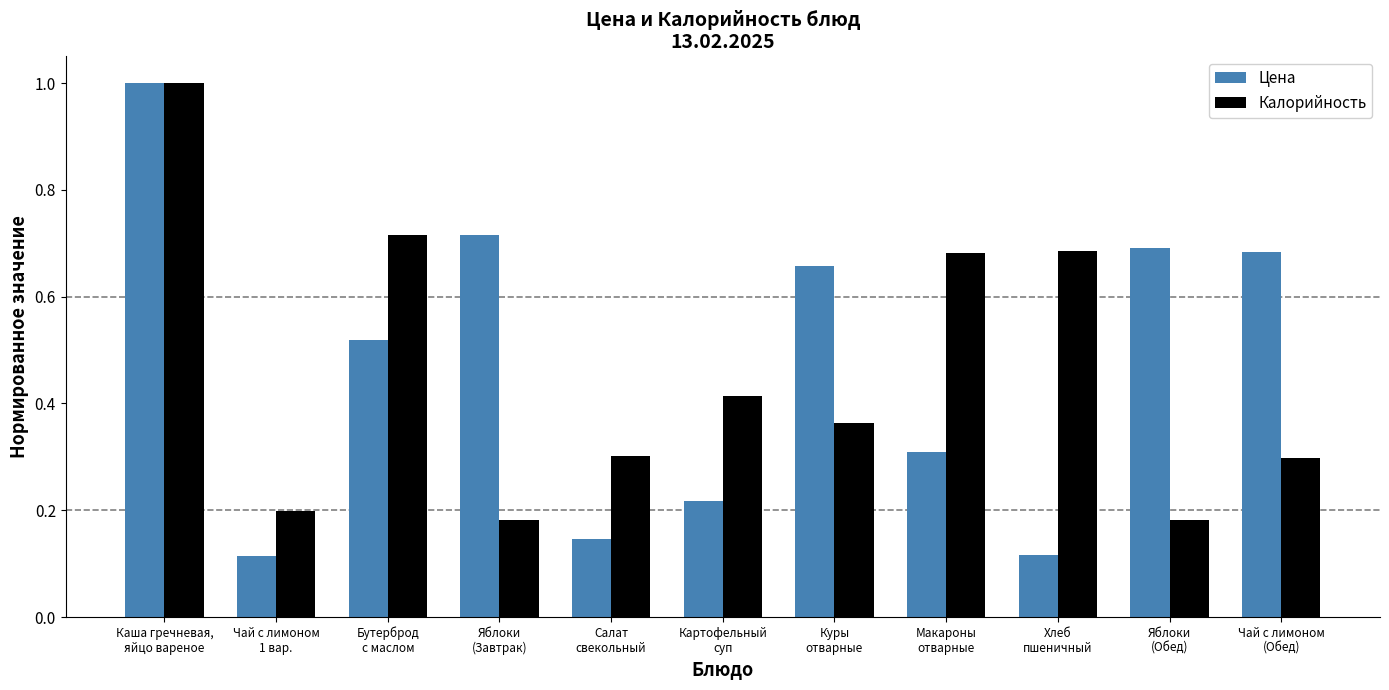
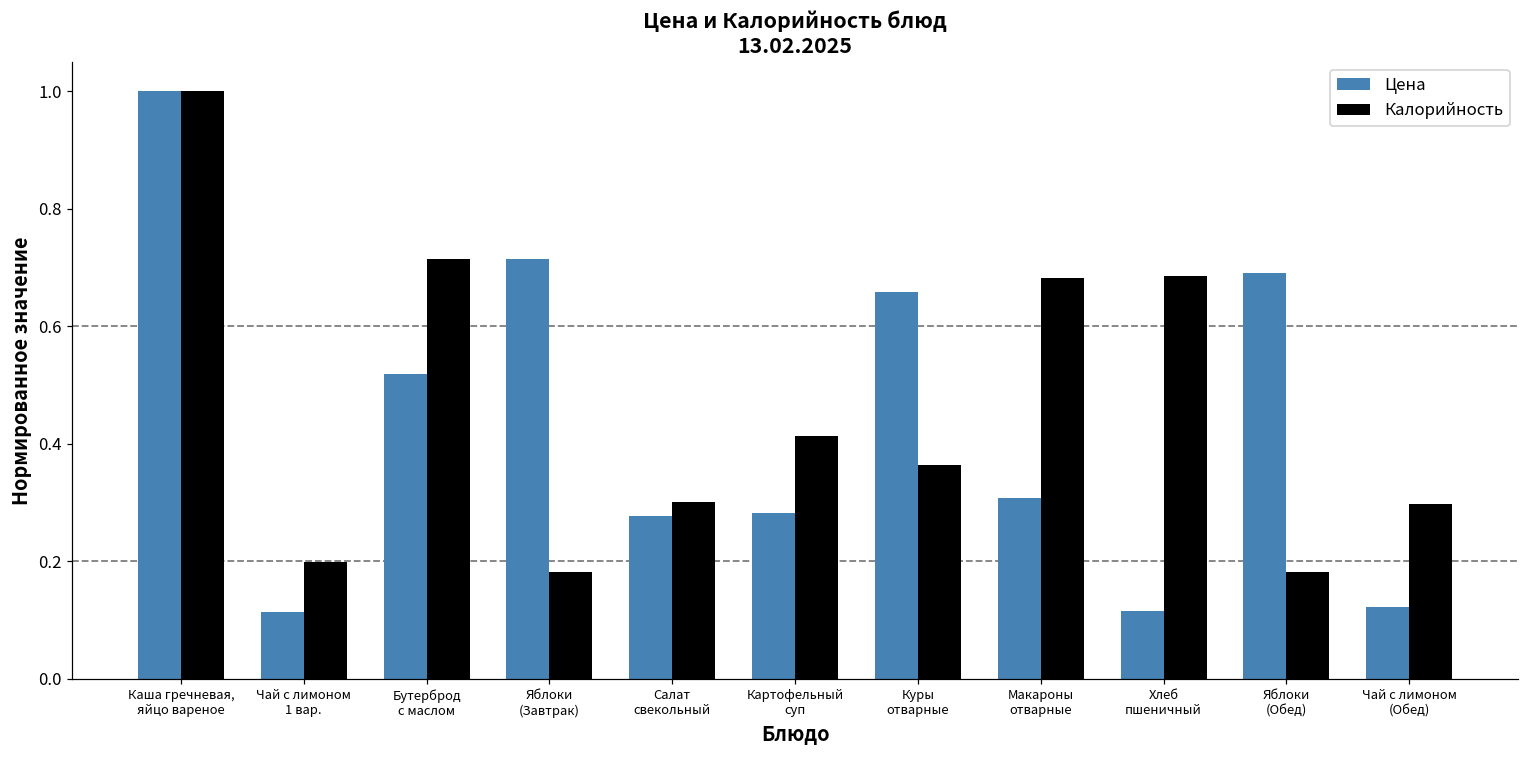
  {
    "Цена": {
      "Каша гречневая, яйцо вареное": 1.00,
      "Чай с лимоном 1 вар.": 0.11,
      "Бутерброд с маслом": 0.52,
      "Яблоки (Завтрак)": 0.71,
-     "Салат свекольный": 0.15,
-     "Картофельный суп": 0.22,
+     "Салат свекольный": 0.28,
+     "Картофельный суп": 0.28,
      "Куры отварные": 0.66,
      "Макароны отварные": 0.31,
      "Хлеб пшеничный": 0.12,
      "Яблоки (Обед)": 0.69,
-     "Чай с лимоном (Обед)": 0.68
+     "Чай с лимоном (Обед)": 0.12
    },
    "Калорийность": {
      "Каша гречневая, яйцо вареное": 1.00,
      "Чай с лимоном 1 вар.": 0.20,
      "Бутерброд с маслом": 0.71,
      "Яблоки (Завтрак)": 0.18,
      "Салат свекольный": 0.30,
      "Картофельный суп": 0.41,
      "Куры отварные": 0.36,
      "Макароны отварные": 0.68,
      "Хлеб пшеничный": 0.69,
      "Яблоки (Обед)": 0.18,
      "Чай с лимоном (Обед)": 0.30
    }
  }
